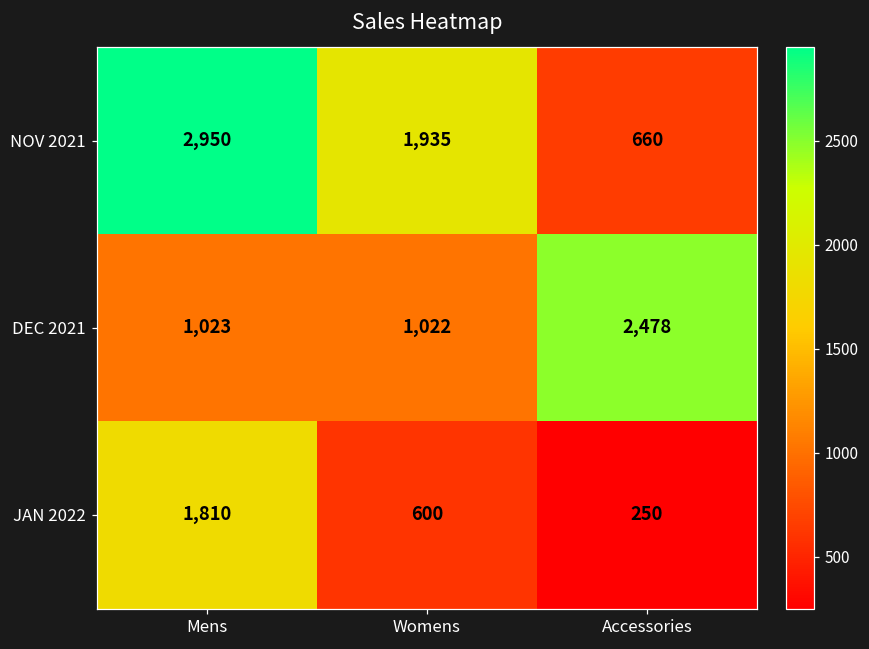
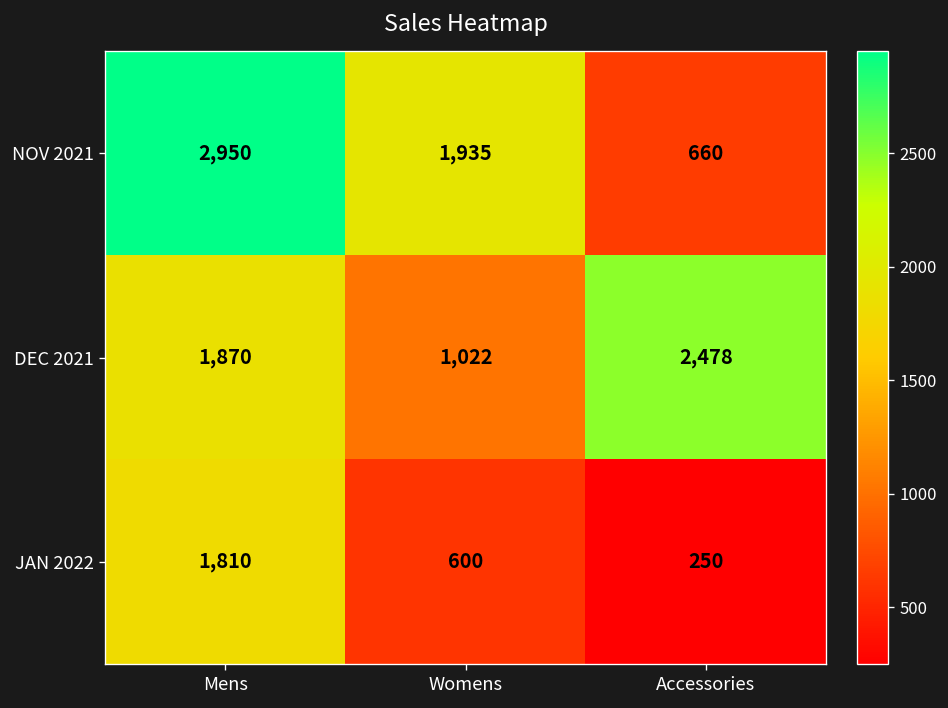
  {
    "NOV 2021": {
      "Mens": "2,950",
      "Womens": "1,935",
      "Accessories": "660"
    },
    "DEC 2021": {
-     "Mens": "1,023",
+     "Mens": "1,870",
      "Womens": "1,022",
      "Accessories": "2,478"
    },
    "JAN 2022": {
      "Mens": "1,810",
      "Womens": "600",
      "Accessories": "250"
    }
  }
